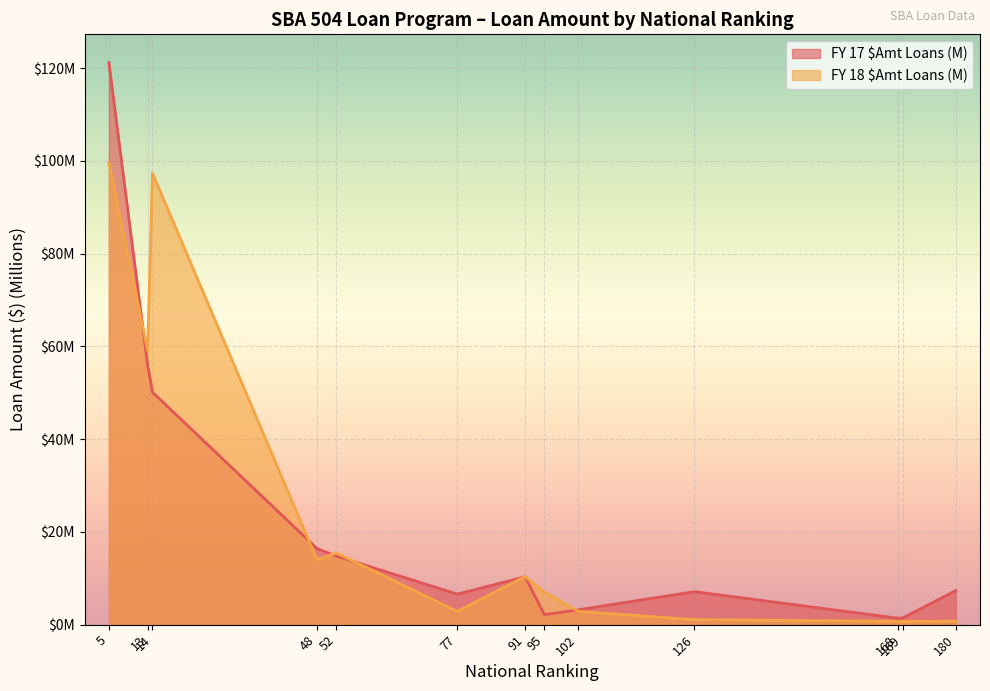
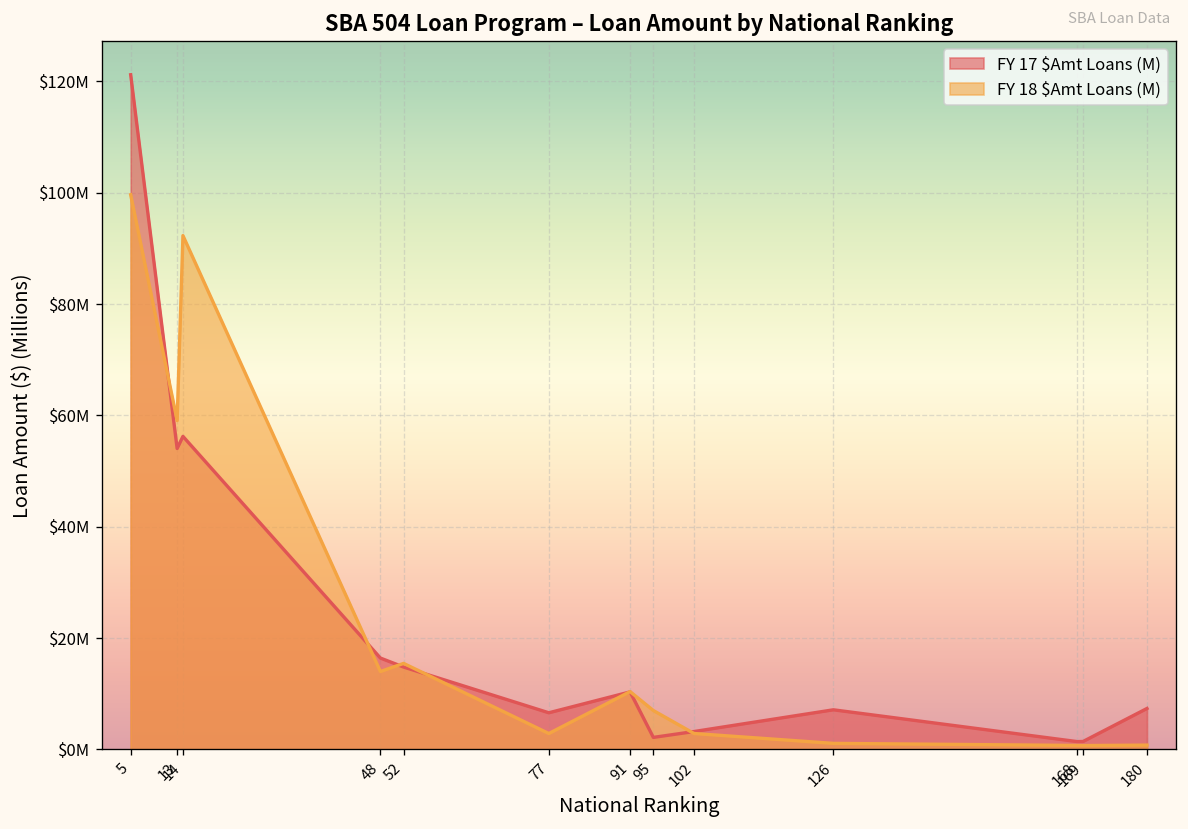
  {
    "FY 17 $Amt Loans (M)": {
      "5": "$121000000",
-     "13": "$56000000",
-     "14": "$50000000",
+     "13": "$54000000",
+     "14": "$56000000",
      "48": "$16000000",
      "52": "$15000000",
      "77": "$7000000",
      "95": "$2000000",
      "126": "$7000000",
      "168": "$1000000",
      "169": "$1000000",
      "180": "$7000000"
    },
    "FY 18 $Amt Loans (M)": {
      "5": "$100000000",
      "13": "$59000000",
-     "14": "$97000000",
+     "14": "$92000000",
      "48": "$14000000",
      "52": "$15000000",
      "77": "$3000000",
      "95": "$7000000",
      "126": "$1000000",
      "168": "$1000000",
      "169": "$1000000",
      "180": "$1000000"
    }
  }
